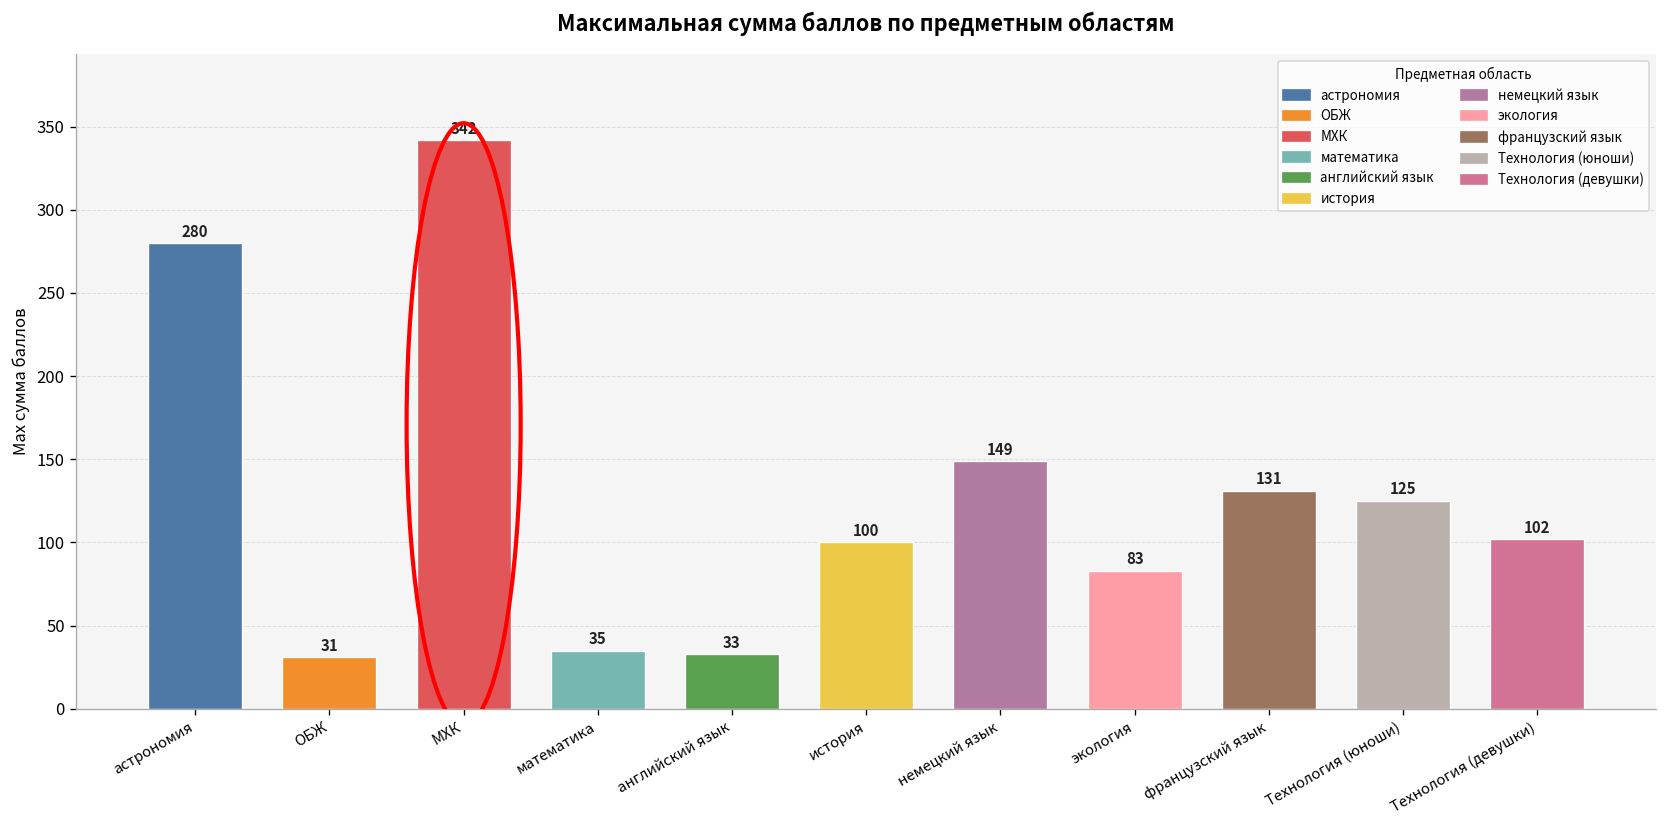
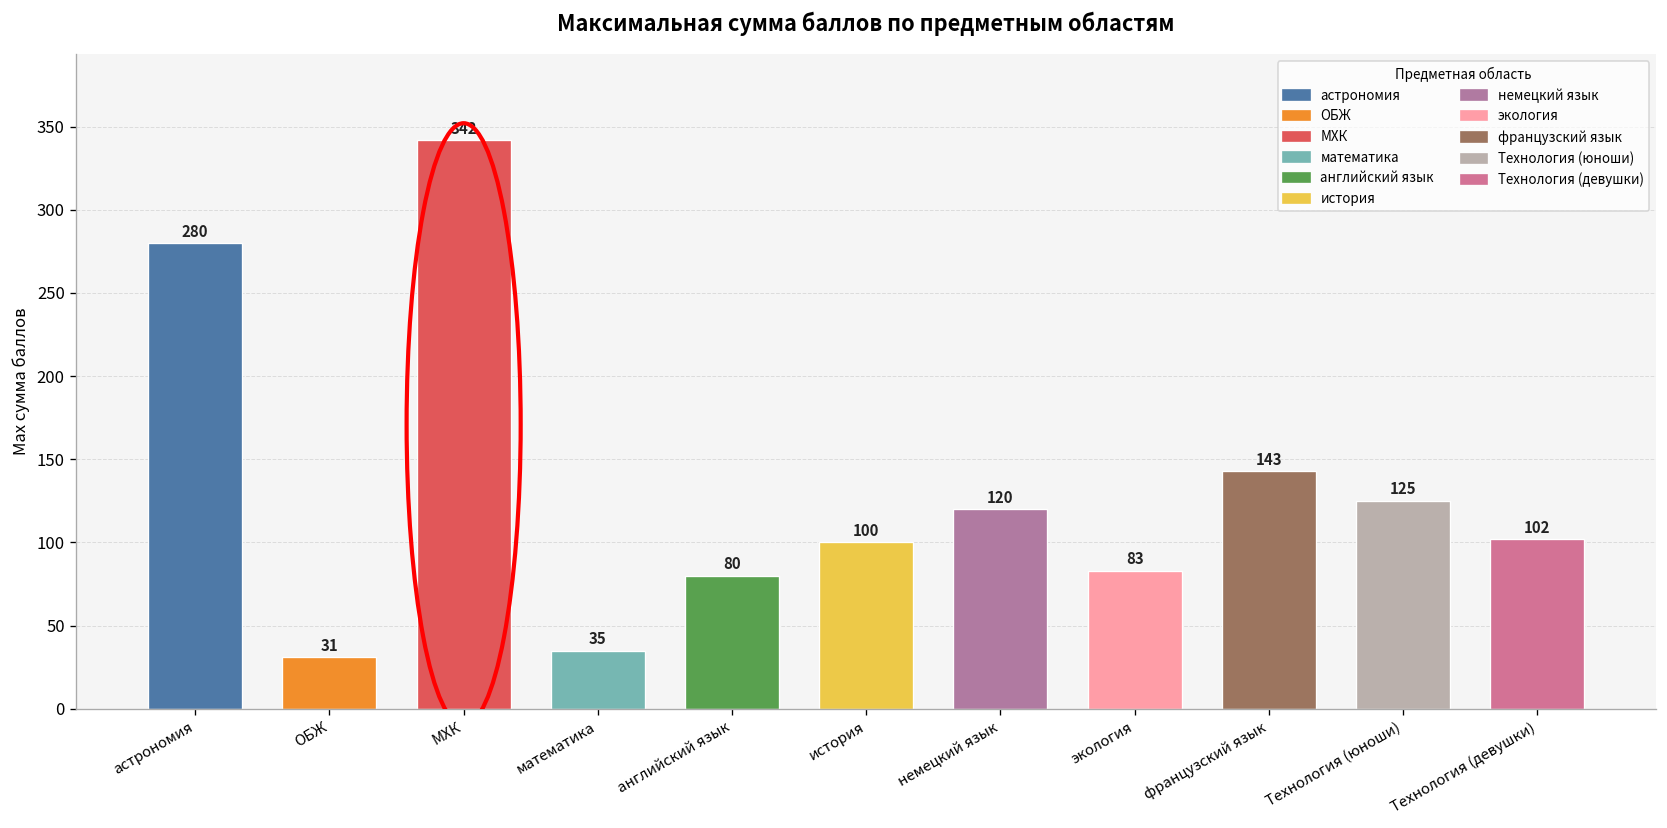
  {
    "астрономия": 280,
    "ОБЖ": 31,
    "МХК": 342,
    "математика": 35,
-   "английский язык": 33,
+   "английский язык": 80,
    "история": 100,
-   "немецкий язык": 149,
+   "немецкий язык": 120,
    "экология": 83,
-   "французский язык": 131,
+   "французский язык": 143,
    "Технология (юноши)": 125,
    "Технология (девушки)": 102
  }
